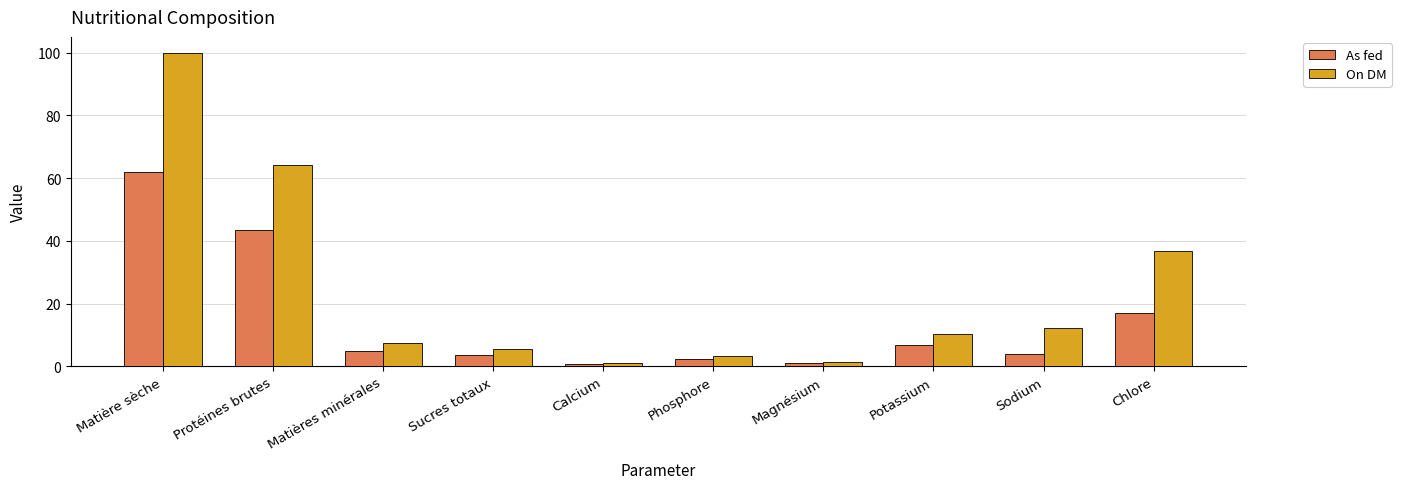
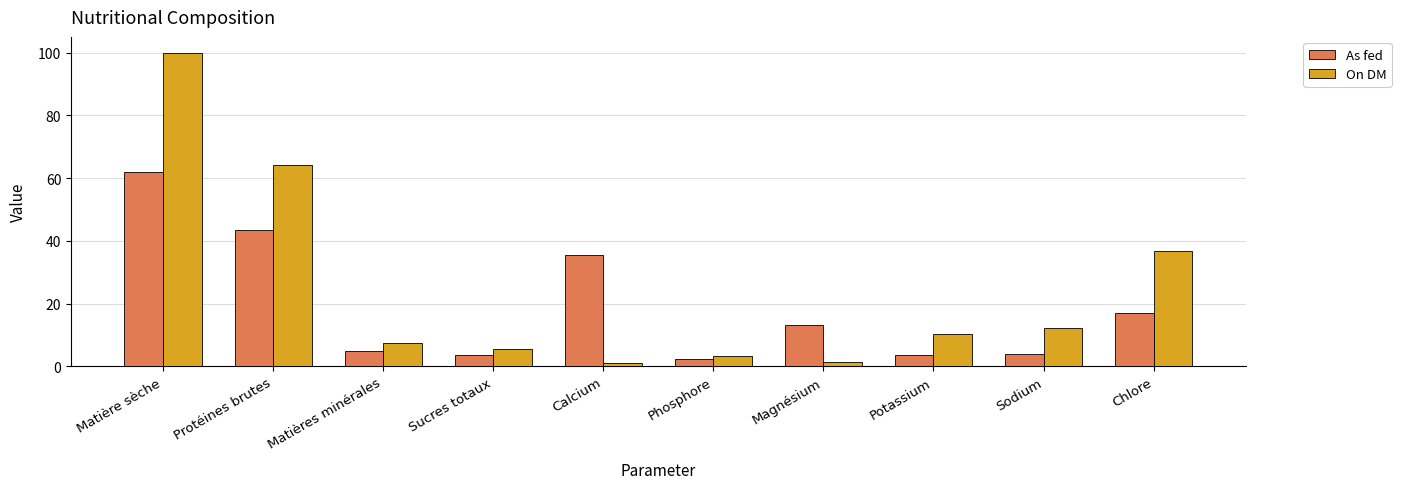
  {
    "As fed": {
      "Matière sèche": 62,
      "Protéines brutes": 43,
      "Matières minérales": 5,
      "Sucres totaux": 4,
-     "Calcium": 1,
+     "Calcium": 36,
      "Phosphore": 2,
-     "Magnésium": 1,
-     "Potassium": 7,
+     "Magnésium": 13,
+     "Potassium": 4,
      "Sodium": 4,
      "Chlore": 17
    },
    "On DM": {
      "Matière sèche": 100,
      "Protéines brutes": 64,
      "Matières minérales": 7,
      "Sucres totaux": 6,
      "Calcium": 1,
      "Phosphore": 3,
      "Magnésium": 2,
      "Potassium": 10,
      "Sodium": 12,
      "Chlore": 37
    }
  }
